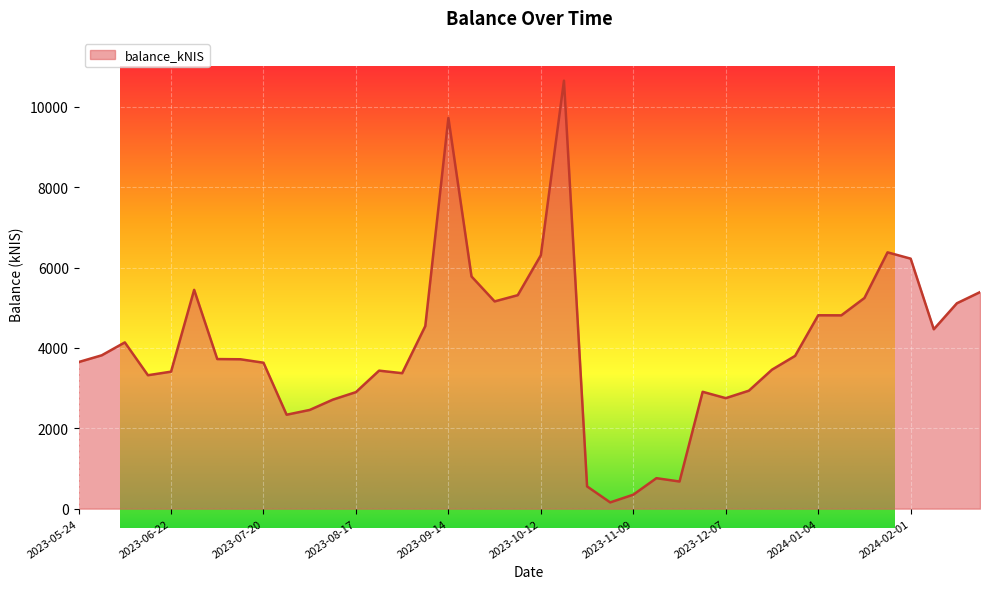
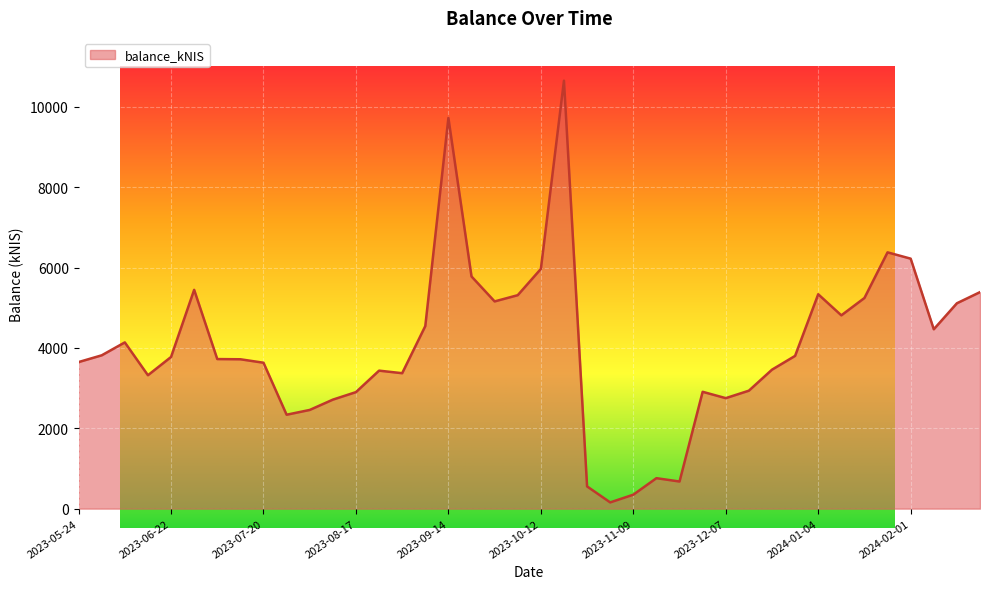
  {
    "Balance Over Time": {
      "2023-05-24": 3600,
-     "2023-06-22": 3400,
+     "2023-06-22": 3800,
      "2023-07-20": 3600,
      "2023-08-17": 2900,
      "2023-09-14": 9700,
-     "2023-10-12": 6300,
+     "2023-10-12": 6000,
      "2023-11-09": 300,
      "2023-12-07": 2800,
-     "2024-01-04": 4800,
+     "2024-01-04": 5300,
      "2024-02-01": 6200
    }
  }
